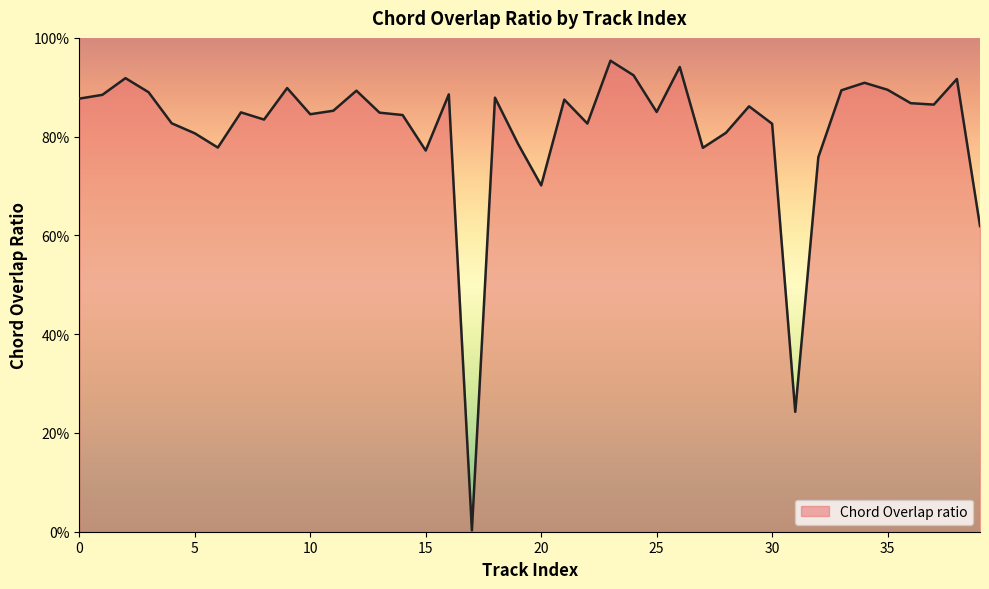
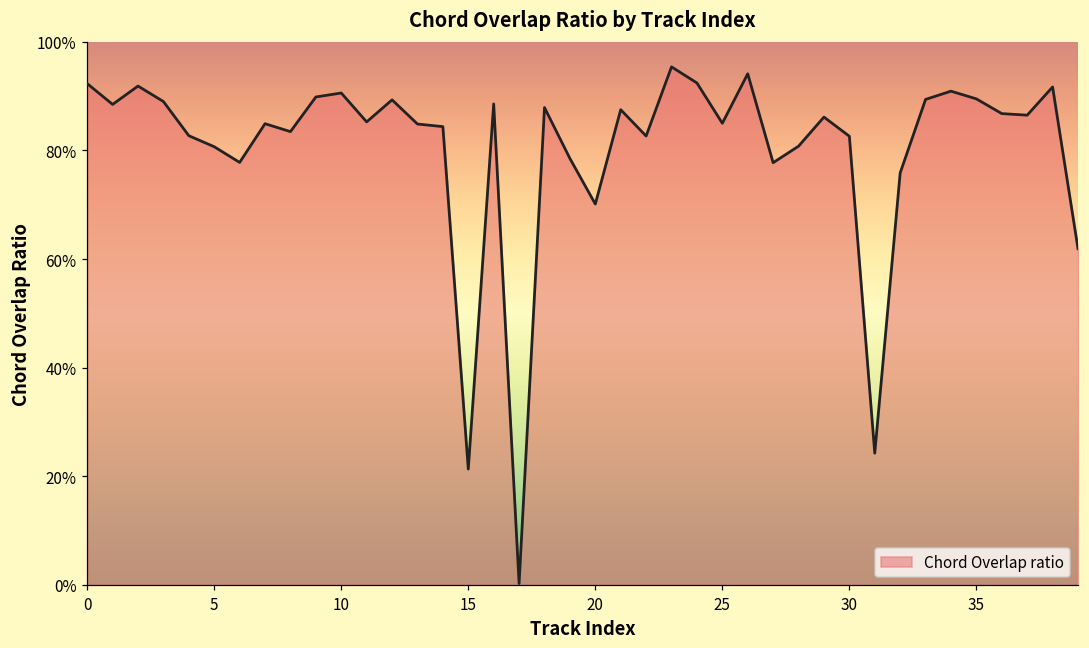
  {
-   "0": "88%",
+   "0": "92%",
    "5": "81%",
-   "10": "85%",
-   "15": "77%",
+   "10": "91%",
+   "15": "21%",
    "20": "70%",
    "25": "85%",
    "30": "83%",
    "35": "89%"
  }
